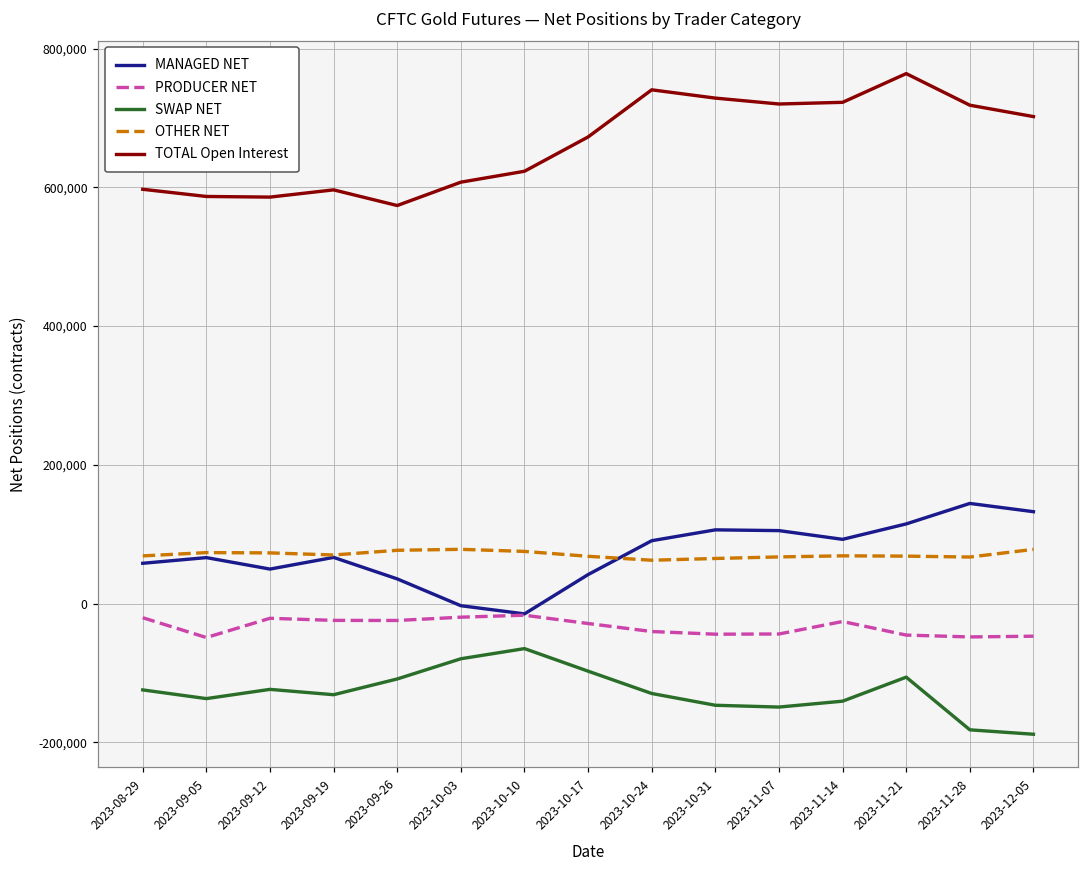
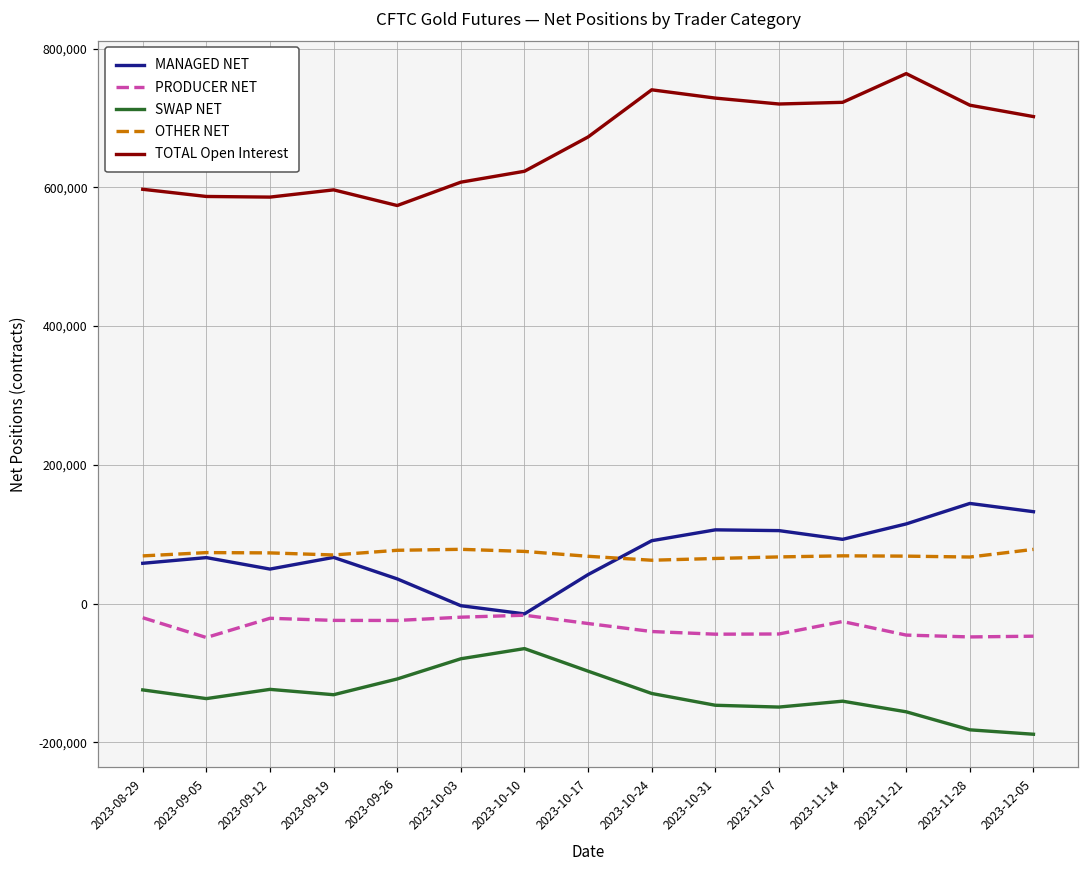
  {
    "MANAGED NET": {
      "2023-08-29": "60,000",
      "2023-09-05": "70,000",
      "2023-09-12": "50,000",
      "2023-09-26": "40,000",
      "2023-10-03": "0",
      "2023-10-17": "40,000",
      "2023-10-24": "90,000",
      "2023-10-31": "110,000",
      "2023-11-07": "110,000",
      "2023-11-14": "90,000",
      "2023-11-21": "110,000",
      "2023-11-28": "140,000",
      "2023-12-05": "130,000"
    },
    "PRODUCER NET": {
      "2023-08-29": "-20,000",
      "2023-09-05": "-50,000",
      "2023-09-12": "-20,000",
      "2023-09-19": "-20,000",
      "2023-09-26": "-20,000",
      "2023-10-03": "-20,000",
      "2023-10-17": "-30,000",
      "2023-10-24": "-40,000",
      "2023-10-31": "-40,000",
      "2023-11-07": "-40,000",
      "2023-11-14": "-30,000",
      "2023-11-21": "-50,000",
      "2023-11-28": "-50,000",
      "2023-12-05": "-50,000"
    },
    "SWAP NET": {
      "2023-08-29": "-120,000",
      "2023-09-05": "-140,000",
      "2023-09-12": "-120,000",
      "2023-09-19": "-130,000",
      "2023-09-26": "-110,000",
      "2023-10-03": "-80,000",
      "2023-10-10": "-60,000",
      "2023-10-17": "-100,000",
      "2023-10-24": "-130,000",
      "2023-10-31": "-150,000",
      "2023-11-07": "-150,000",
      "2023-11-14": "-140,000",
-     "2023-11-21": "-110,000",
+     "2023-11-21": "-160,000",
      "2023-11-28": "-180,000",
      "2023-12-05": "-190,000"
    },
    "OTHER NET": {
      "2023-08-29": "70,000",
      "2023-09-05": "70,000",
      "2023-09-12": "70,000",
      "2023-09-26": "80,000",
      "2023-10-03": "80,000",
      "2023-10-10": "80,000",
      "2023-10-17": "70,000",
      "2023-10-24": "60,000",
      "2023-10-31": "70,000",
      "2023-11-07": "70,000",
      "2023-11-14": "70,000",
      "2023-11-21": "70,000",
      "2023-11-28": "70,000",
      "2023-12-05": "80,000"
    },
    "TOTAL Open Interest": {
      "2023-08-29": "600,000",
      "2023-09-05": "590,000",
      "2023-09-12": "590,000",
      "2023-09-19": "600,000",
      "2023-09-26": "570,000",
      "2023-10-03": "610,000",
      "2023-10-10": "620,000",
      "2023-10-17": "670,000",
      "2023-10-24": "740,000",
      "2023-10-31": "730,000",
      "2023-11-07": "720,000",
      "2023-11-14": "720,000",
      "2023-11-21": "760,000",
      "2023-11-28": "720,000",
      "2023-12-05": "700,000"
    }
  }
